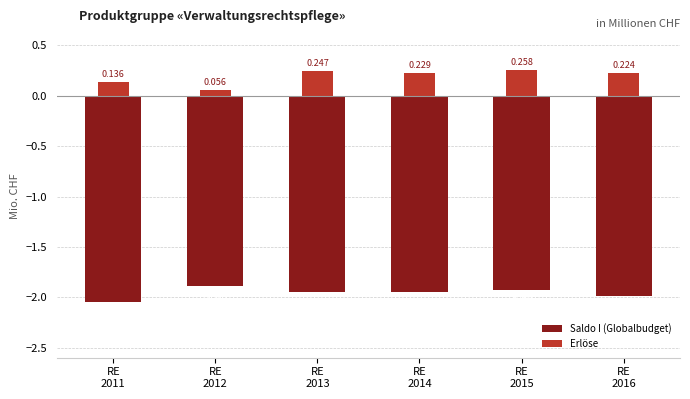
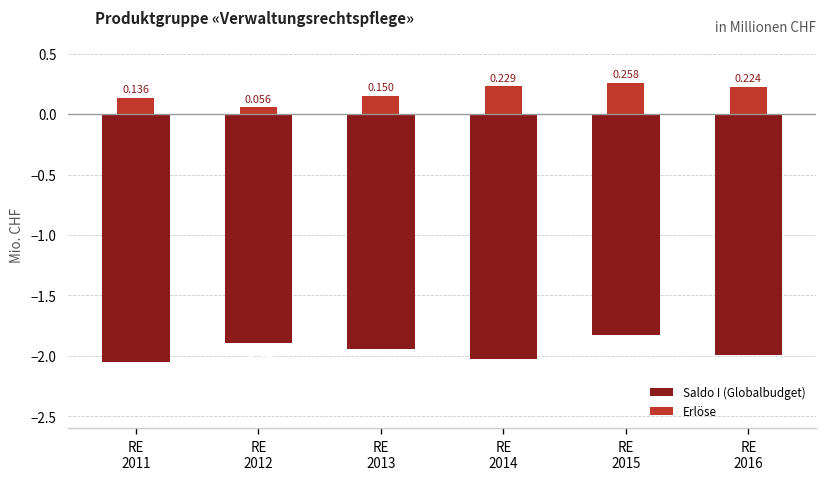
  {
    "Saldo I (Globalbudget)": {
      "RE 2011": -2.05,
      "RE 2012": -1.89,
      "RE 2013": -1.95,
-     "RE 2014": -1.94,
-     "RE 2015": -1.93,
+     "RE 2014": -2.03,
+     "RE 2015": -1.83,
      "RE 2016": -1.99
    },
    "Erlöse": {
      "RE 2011": 0.136,
      "RE 2012": 0.056,
-     "RE 2013": 0.247,
+     "RE 2013": 0.150,
      "RE 2014": 0.229,
      "RE 2015": 0.258,
      "RE 2016": 0.224
    }
  }
